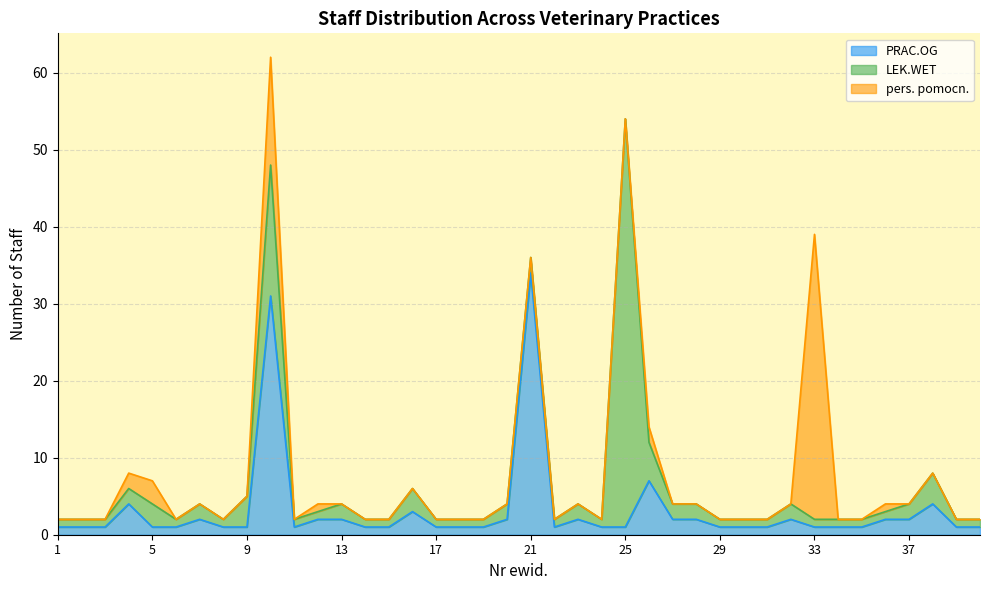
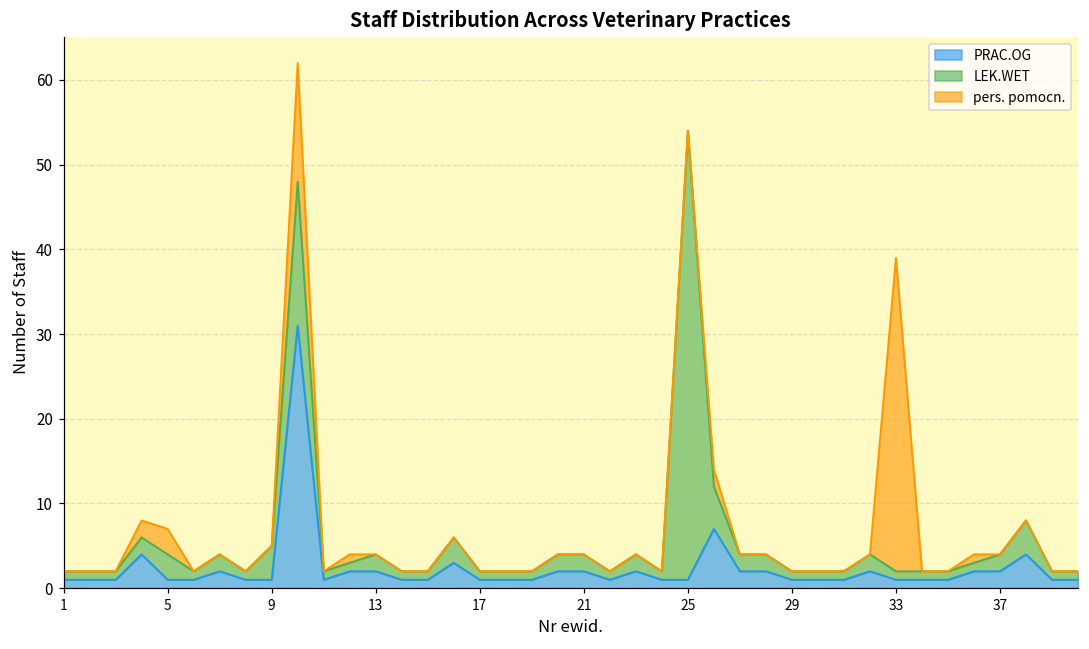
  {
    "PRAC.OG": {
      "1": 1,
      "5": 1,
      "9": 1,
      "13": 2,
      "17": 1,
-     "21": 34,
+     "21": 2,
      "25": 1,
      "29": 1,
      "33": 1,
      "37": 2
    },
    "LEK.WET": {
      "5": 3,
      "33": 1
    },
    "pers. pomocn.": {
      "5": 3,
      "33": 37
    }
  }
